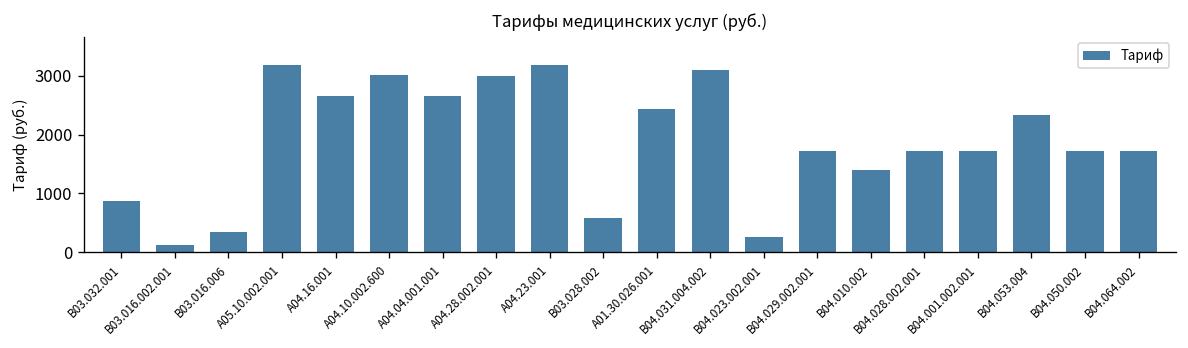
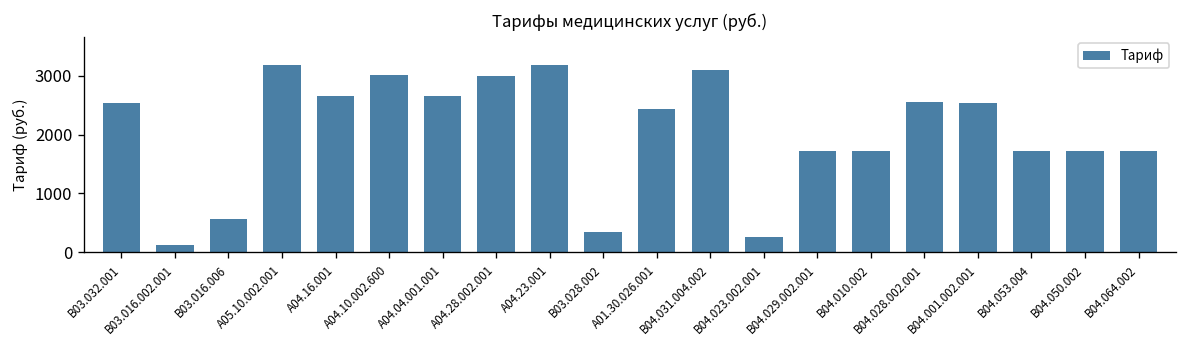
  {
-   "B03.032.001": 900,
+   "B03.032.001": 2500,
    "B03.016.002.001": 100,
-   "B03.016.006": 300,
+   "B03.016.006": 600,
    "A05.10.002.001": 3200,
    "A04.16.001": 2700,
    "A04.10.002.600": 3000,
    "A04.04.001.001": 2700,
    "A04.28.002.001": 3000,
    "A04.23.001": 3200,
-   "B03.028.002": 600,
+   "B03.028.002": 300,
    "A01.30.026.001": 2400,
    "B04.031.004.002": 3100,
    "B04.023.002.001": 300,
    "B04.029.002.001": 1700,
-   "B04.010.002": 1400,
-   "B04.028.002.001": 1700,
-   "B04.001.002.001": 1700,
-   "B04.053.004": 2300,
+   "B04.010.002": 1700,
+   "B04.028.002.001": 2600,
+   "B04.001.002.001": 2500,
+   "B04.053.004": 1700,
    "B04.050.002": 1700,
    "B04.064.002": 1700
  }
